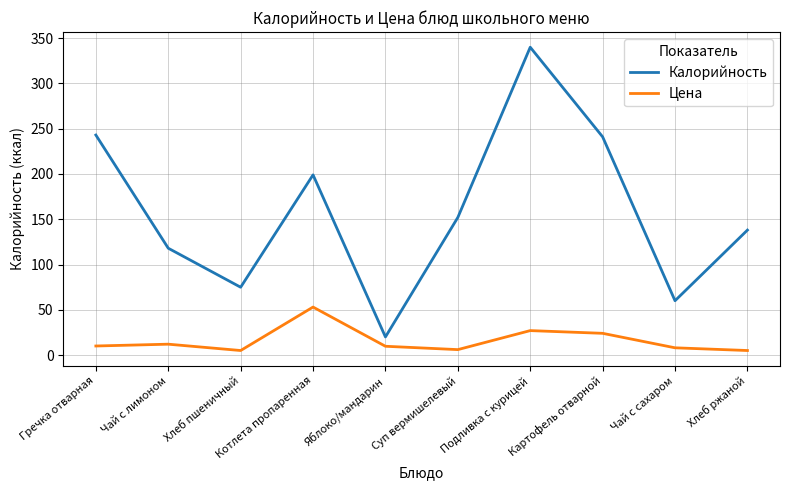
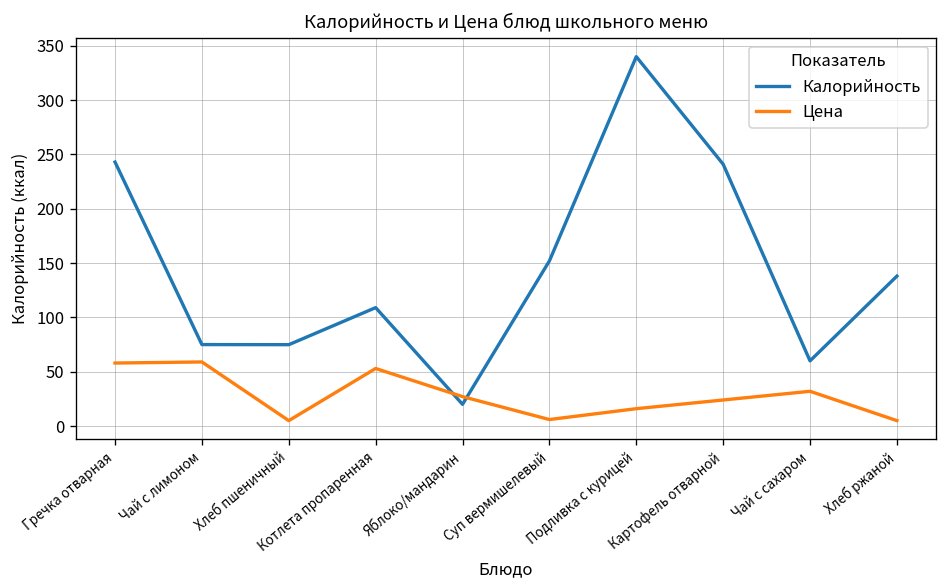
  {
    "Калорийность": {
      "Гречка отварная": 240,
-     "Чай с лимоном": 120,
+     "Чай с лимоном": 80,
      "Хлеб пшеничный": 70,
-     "Котлета пропаренная": 200,
+     "Котлета пропаренная": 110,
      "Яблоко/мандарин": 20,
      "Суп вермишелевый": 150,
      "Подливка с курицей": 340,
      "Картофель отварной": 240,
      "Чай с сахаром": 60,
      "Хлеб ржаной": 140
    },
    "Цена": {
-     "Гречка отварная": 10,
-     "Чай с лимоном": 10,
+     "Гречка отварная": 60,
+     "Чай с лимоном": 60,
      "Хлеб пшеничный": 10,
      "Котлета пропаренная": 50,
-     "Яблоко/мандарин": 10,
+     "Яблоко/мандарин": 30,
      "Суп вермишелевый": 10,
-     "Подливка с курицей": 30,
+     "Подливка с курицей": 20,
      "Картофель отварной": 20,
-     "Чай с сахаром": 10,
+     "Чай с сахаром": 30,
      "Хлеб ржаной": 10
    }
  }
